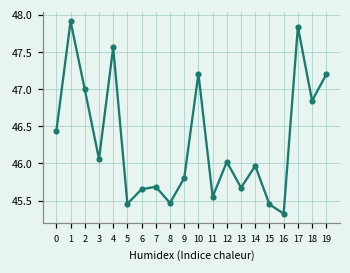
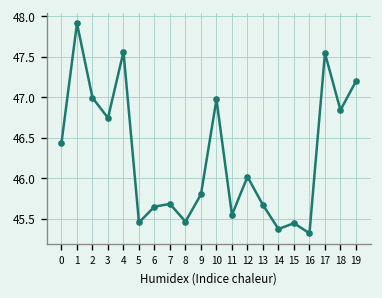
  {
    "0": 46.4,
    "1": 47.9,
    "2": 47.0,
-   "3": 46.1,
+   "3": 46.7,
    "4": 47.6,
    "5": 45.5,
    "6": 45.7,
    "7": 45.7,
    "8": 45.5,
    "9": 45.8,
-   "10": 47.2,
+   "10": 47.0,
    "11": 45.6,
    "12": 46.0,
    "13": 45.7,
-   "14": 46.0,
+   "14": 45.4,
    "15": 45.4,
    "16": 45.3,
-   "17": 47.8,
+   "17": 47.5,
    "18": 46.8,
    "19": 47.2
  }
